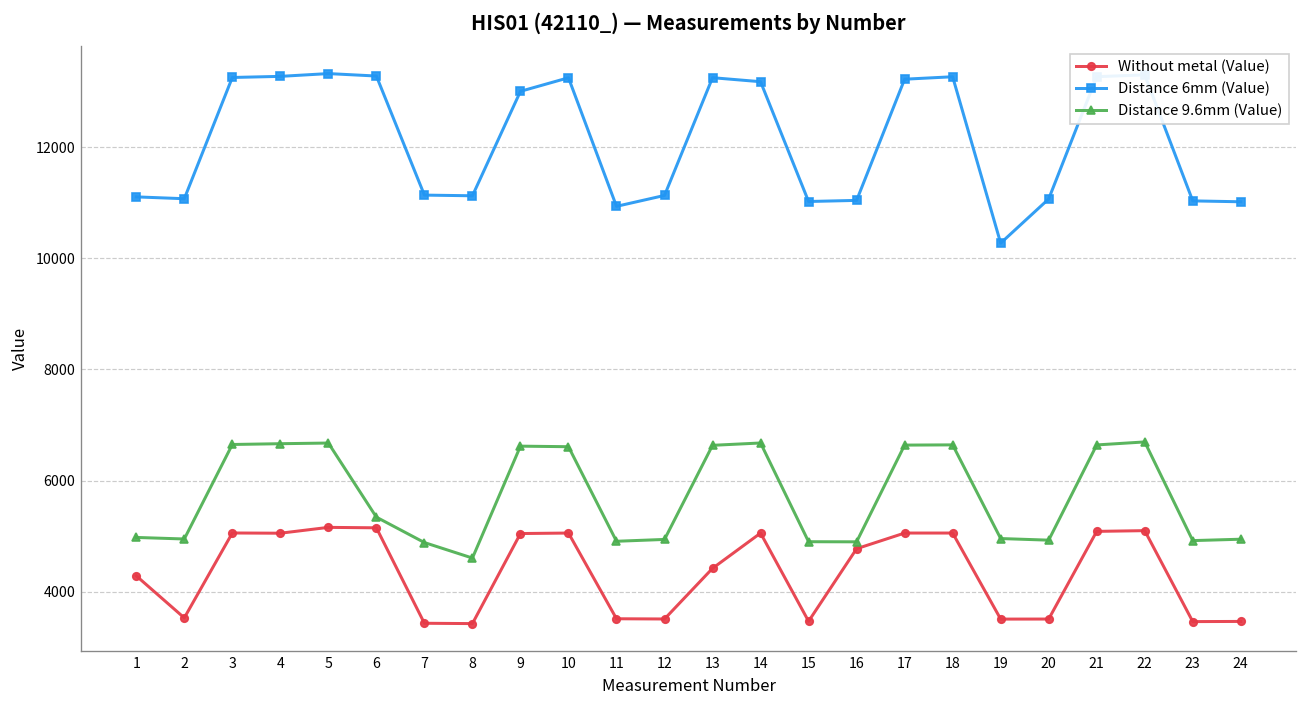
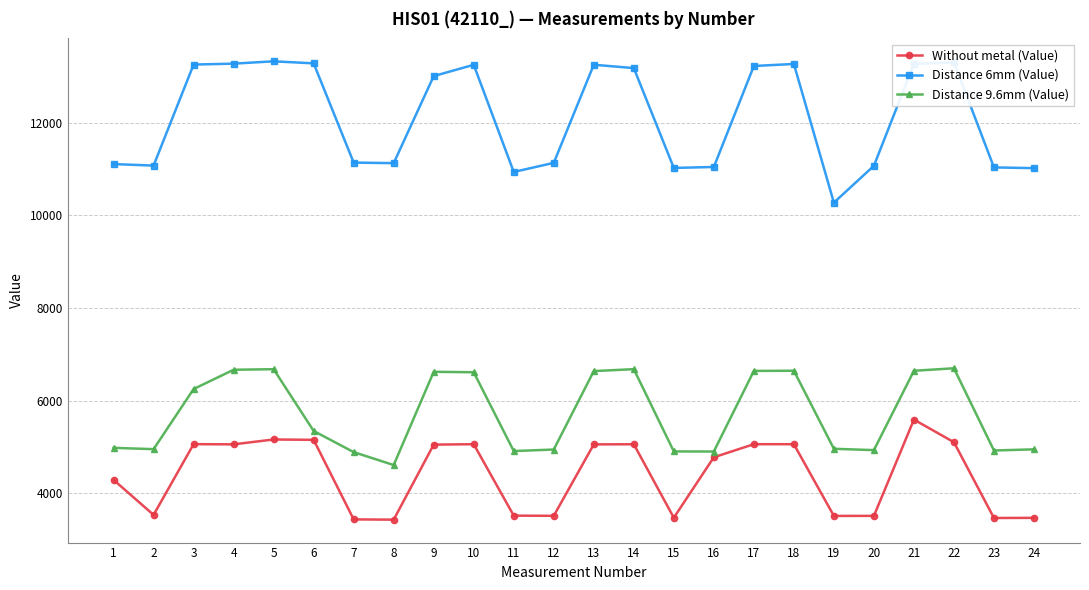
  {
    "Without metal (Value)": {
      "1": 4300,
      "2": 3500,
      "3": 5100,
      "4": 5100,
      "5": 5200,
      "6": 5200,
      "7": 3400,
      "8": 3400,
      "9": 5000,
      "10": 5100,
      "11": 3500,
      "12": 3500,
-     "13": 4400,
+     "13": 5100,
      "14": 5100,
      "15": 3500,
      "16": 4800,
      "17": 5100,
      "18": 5100,
      "19": 3500,
      "20": 3500,
-     "21": 5100,
+     "21": 5600,
      "22": 5100,
      "23": 3500,
      "24": 3500
    },
    "Distance 6mm (Value)": {
      "1": 11100,
      "2": 11100,
      "3": 13300,
      "4": 13300,
      "5": 13300,
      "6": 13300,
      "7": 11100,
      "8": 11100,
      "9": 13000,
      "10": 13200,
      "11": 10900,
      "12": 11100,
      "13": 13200,
      "14": 13200,
      "15": 11000,
      "16": 11000,
      "17": 13200,
      "18": 13300,
      "19": 10300,
      "20": 11100,
      "23": 11000,
      "24": 11000
    },
    "Distance 9.6mm (Value)": {
      "1": 5000,
      "2": 5000,
-     "3": 6700,
+     "3": 6200,
      "4": 6700,
      "5": 6700,
      "6": 5300,
      "7": 4900,
      "8": 4600,
      "9": 6600,
      "10": 6600,
      "11": 4900,
      "12": 4900,
      "13": 6600,
      "14": 6700,
      "15": 4900,
      "16": 4900,
      "17": 6600,
      "18": 6600,
      "19": 5000,
      "20": 4900,
      "21": 6600,
      "22": 6700,
      "23": 4900,
      "24": 4900
    }
  }
